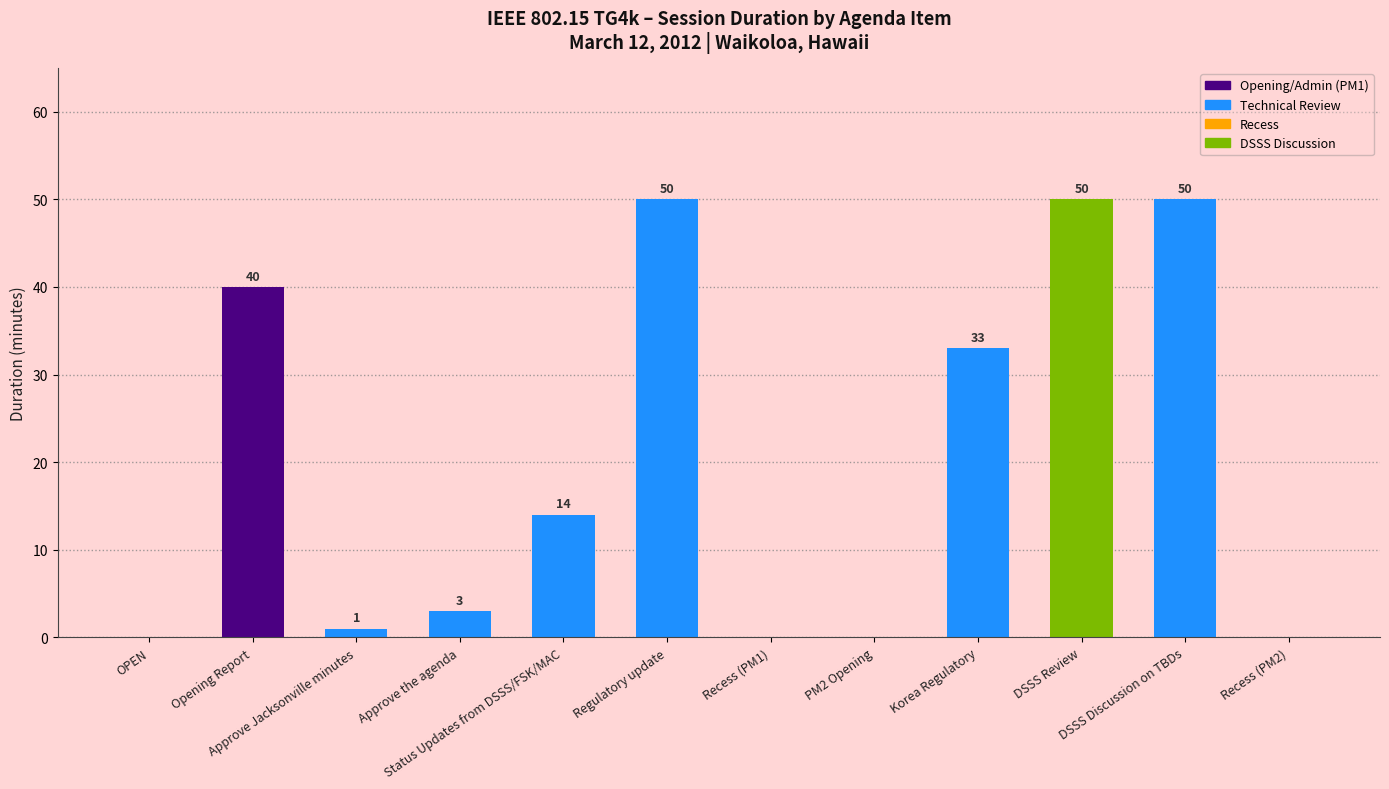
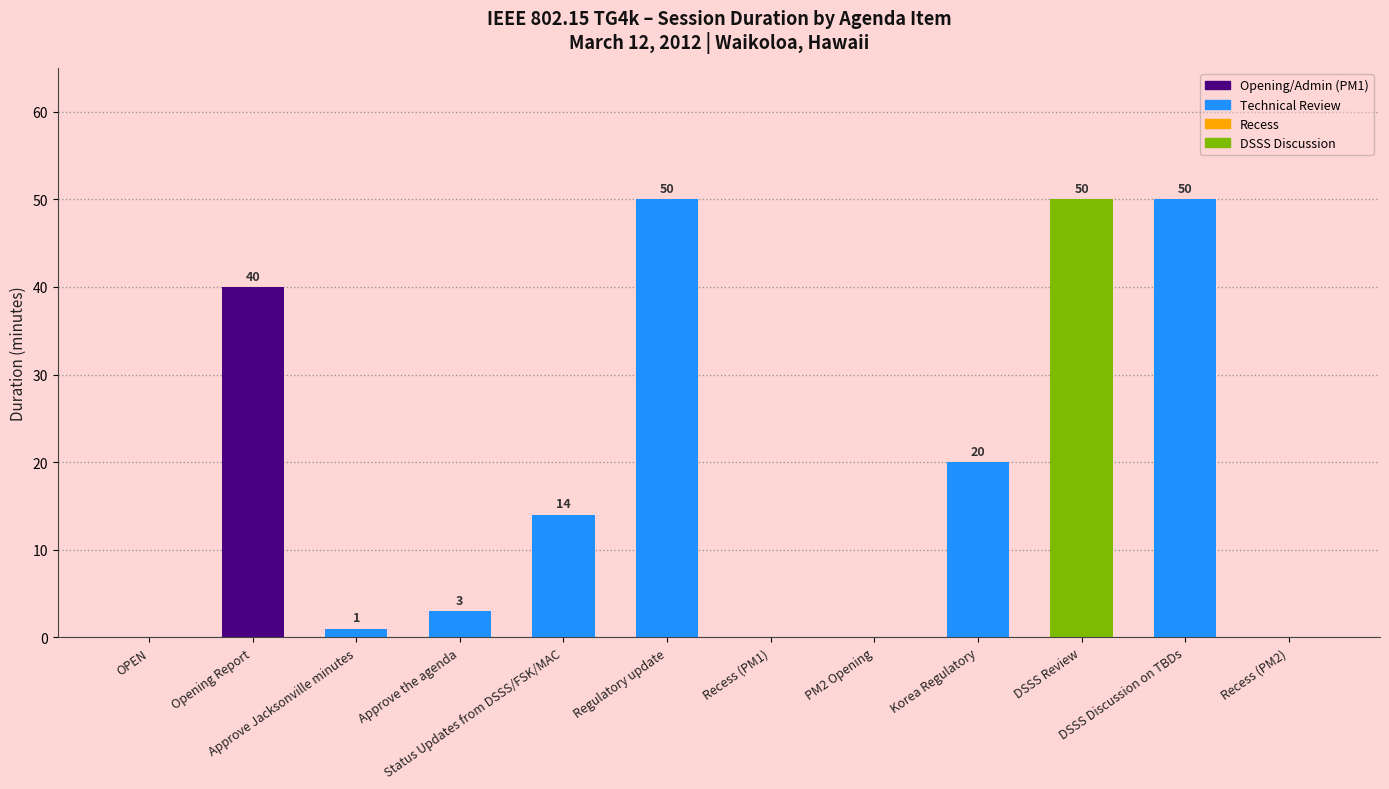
  {
    "Opening Report": 40,
    "Approve Jacksonville minutes": 1,
    "Approve the agenda": 3,
    "Status Updates from DSSS/FSK/MAC": 14,
    "Regulatory update": 50,
-   "Korea Regulatory": 33,
+   "Korea Regulatory": 20,
    "DSSS Review": 50,
    "DSSS Discussion on TBDs": 50
  }
